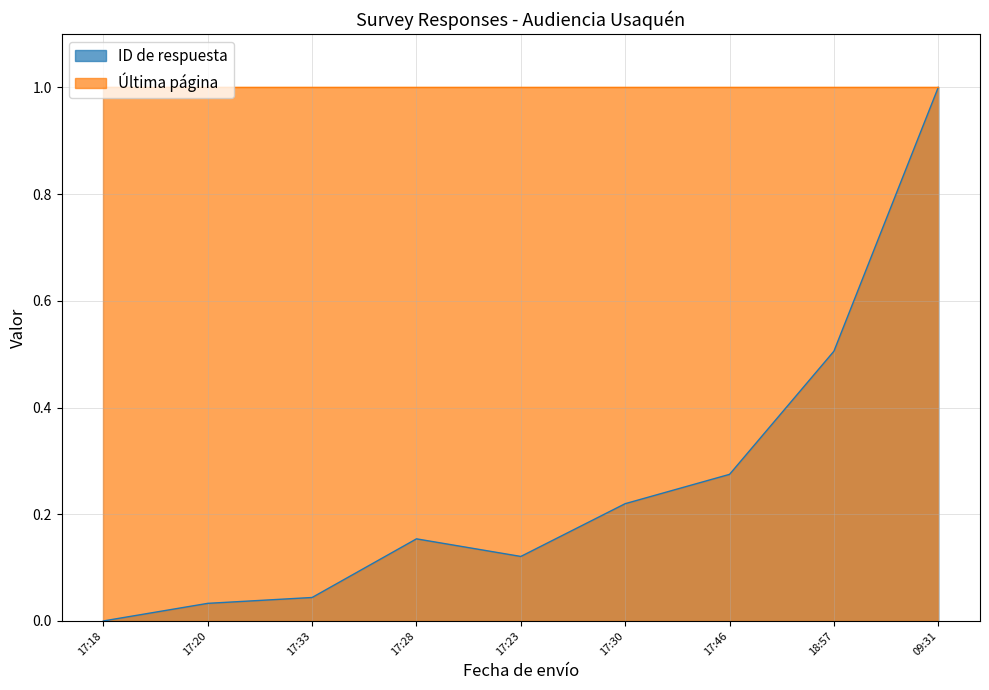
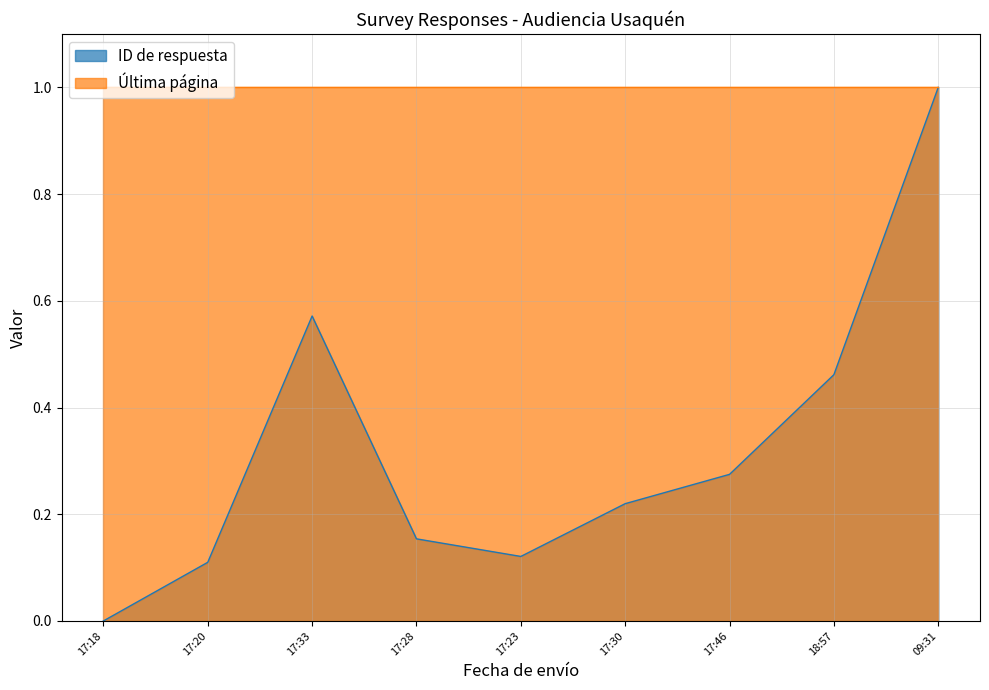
  {
    "ID de respuesta": {
      "17:18": 0.00,
-     "17:20": 0.03,
-     "17:33": 0.04,
+     "17:20": 0.11,
+     "17:33": 0.57,
      "17:28": 0.15,
      "17:23": 0.12,
      "17:30": 0.22,
      "17:46": 0.27,
-     "18:57": 0.51
+     "18:57": 0.46
    },
    "Última página": {
      "17:33": 1.00,
      "17:28": 1.00,
      "17:23": 1.00,
      "17:30": 1.00,
      "17:46": 1.00,
      "18:57": 1.00
    }
  }
